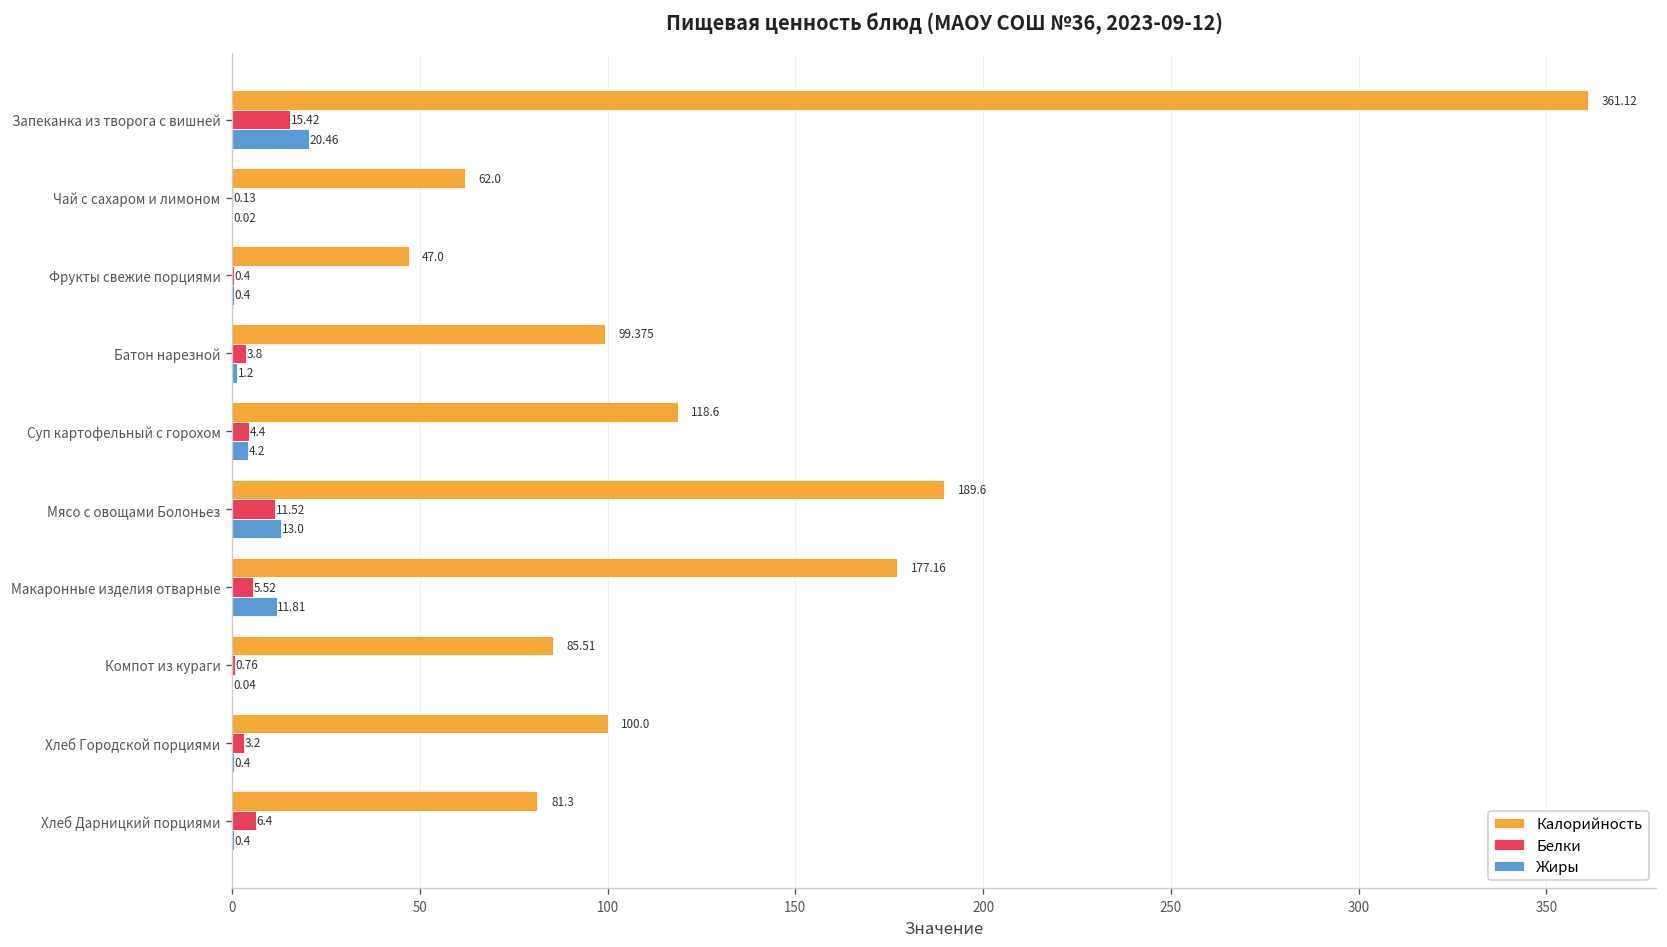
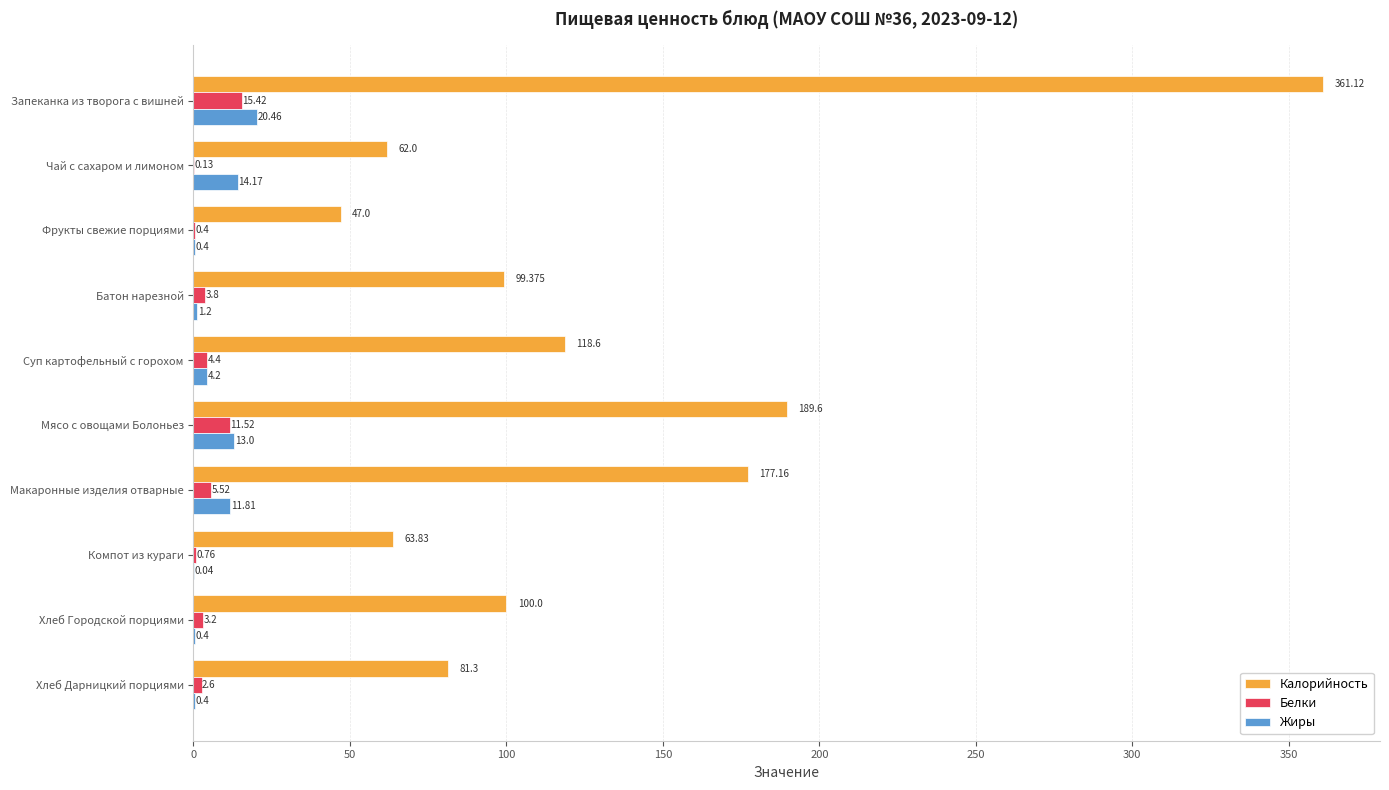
  {
    "Калорийность": {
      "Запеканка из творога с вишней": 361.12,
      "Чай с сахаром и лимоном": 62.0,
      "Фрукты свежие порциями": 47.0,
      "Батон нарезной": 99.375,
      "Суп картофельный с горохом": 118.6,
      "Мясо с овощами Болоньез": 189.6,
      "Макаронные изделия отварные": 177.16,
-     "Компот из кураги": 85.51,
+     "Компот из кураги": 63.83,
      "Хлеб Городской порциями": 100.0,
      "Хлеб Дарницкий порциями": 81.3
    },
    "Белки": {
      "Запеканка из творога с вишней": 15.42,
      "Чай с сахаром и лимоном": 0.13,
      "Фрукты свежие порциями": 0.4,
      "Батон нарезной": 3.8,
      "Суп картофельный с горохом": 4.4,
      "Мясо с овощами Болоньез": 11.52,
      "Макаронные изделия отварные": 5.52,
      "Компот из кураги": 0.76,
      "Хлеб Городской порциями": 3.2,
-     "Хлеб Дарницкий порциями": 6.4
+     "Хлеб Дарницкий порциями": 2.6
    },
    "Жиры": {
      "Запеканка из творога с вишней": 20.46,
-     "Чай с сахаром и лимоном": 0.02,
+     "Чай с сахаром и лимоном": 14.17,
      "Фрукты свежие порциями": 0.4,
      "Батон нарезной": 1.2,
      "Суп картофельный с горохом": 4.2,
      "Мясо с овощами Болоньез": 13.0,
      "Макаронные изделия отварные": 11.81,
      "Компот из кураги": 0.04,
      "Хлеб Городской порциями": 0.4,
      "Хлеб Дарницкий порциями": 0.4
    }
  }
